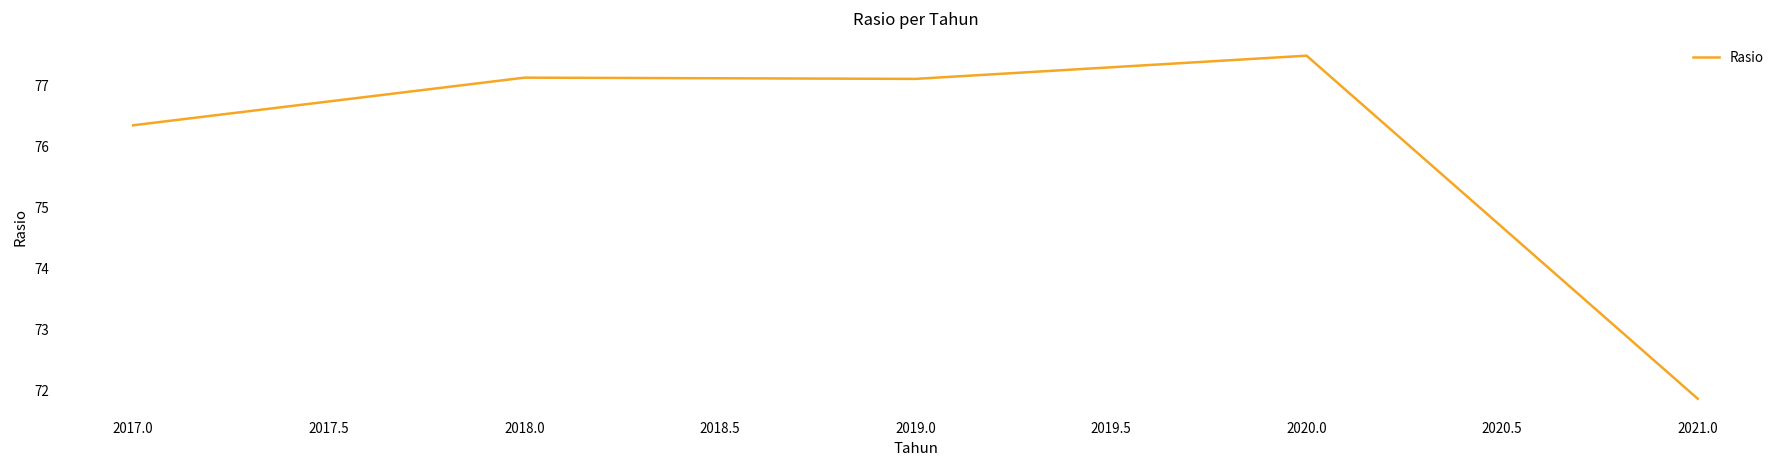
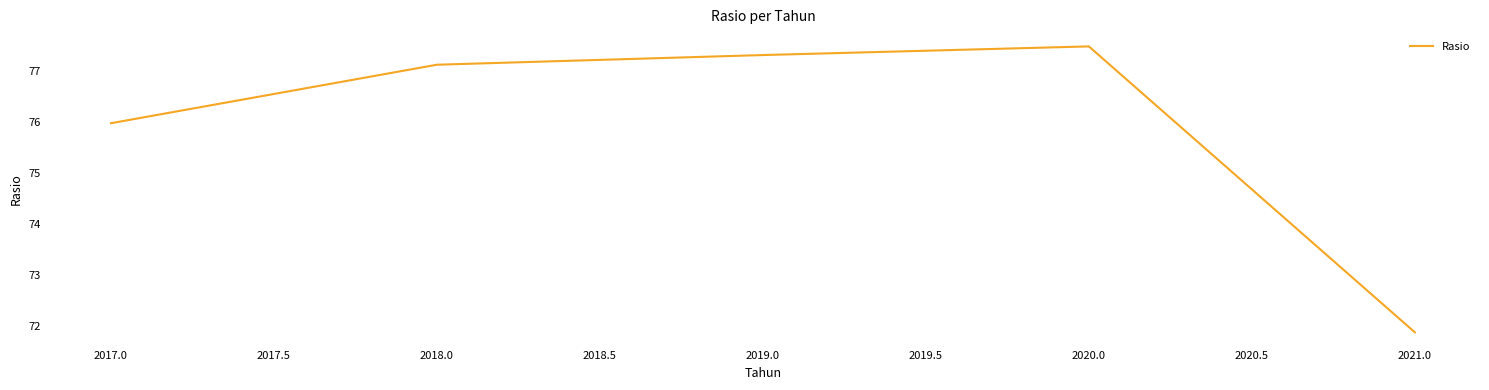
  {
-   "2017.0": 76.4,
+   "2017.0": 76.0,
    "2018.0": 77.1,
-   "2019.0": 77.1,
+   "2019.0": 77.3,
    "2020.0": 77.5,
    "2021.0": 71.9
  }
